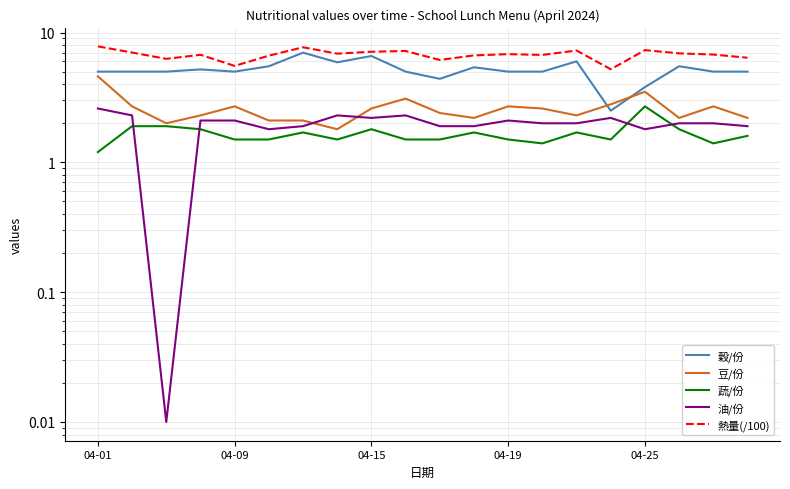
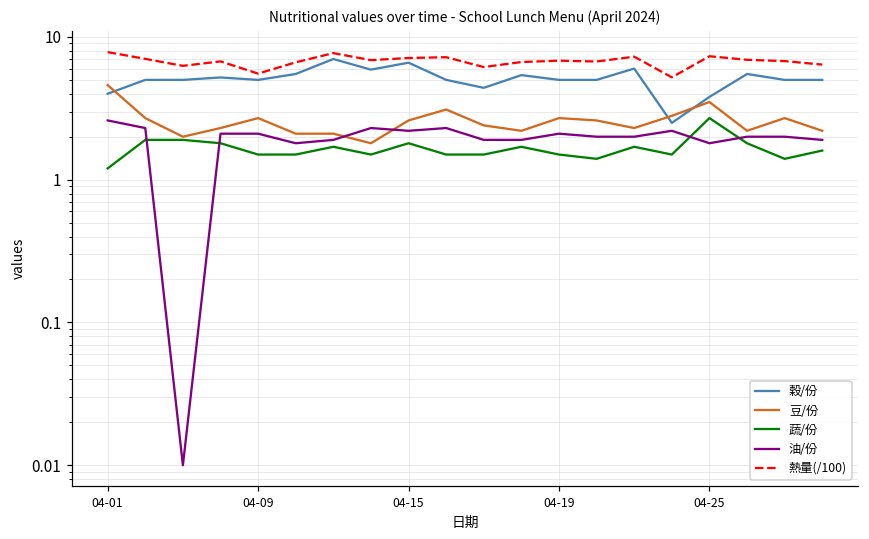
  {
    "穀/份": {
-     "04-01": 5,
+     "04-01": 4,
      "04-09": 5,
      "04-15": 7,
      "04-19": 5,
      "04-25": 3.8
    },
    "豆/份": {
      "04-01": 4.6,
      "04-09": 2.7,
      "04-15": 2.6,
      "04-19": 2.7,
      "04-25": 3.5
    },
    "蔬/份": {
      "04-01": 1.2,
      "04-09": 1.5,
      "04-15": 1.8,
      "04-19": 1.5,
      "04-25": 2.7
    },
    "油/份": {
      "04-01": 2.6,
      "04-09": 2.1,
      "04-15": 2.2,
      "04-19": 2.1,
      "04-25": 1.8
    },
    "熱量(/100)": {
      "04-01": 8,
      "04-09": 5.5,
      "04-15": 7,
      "04-19": 7,
      "04-25": 7
    }
  }
